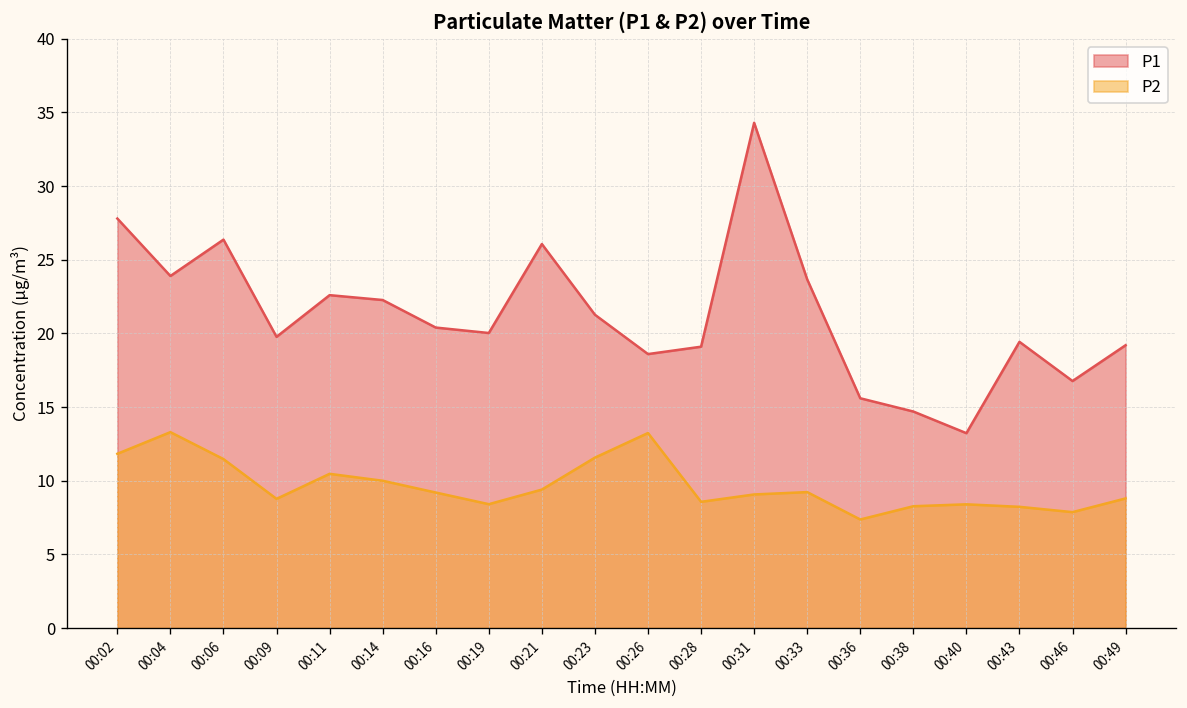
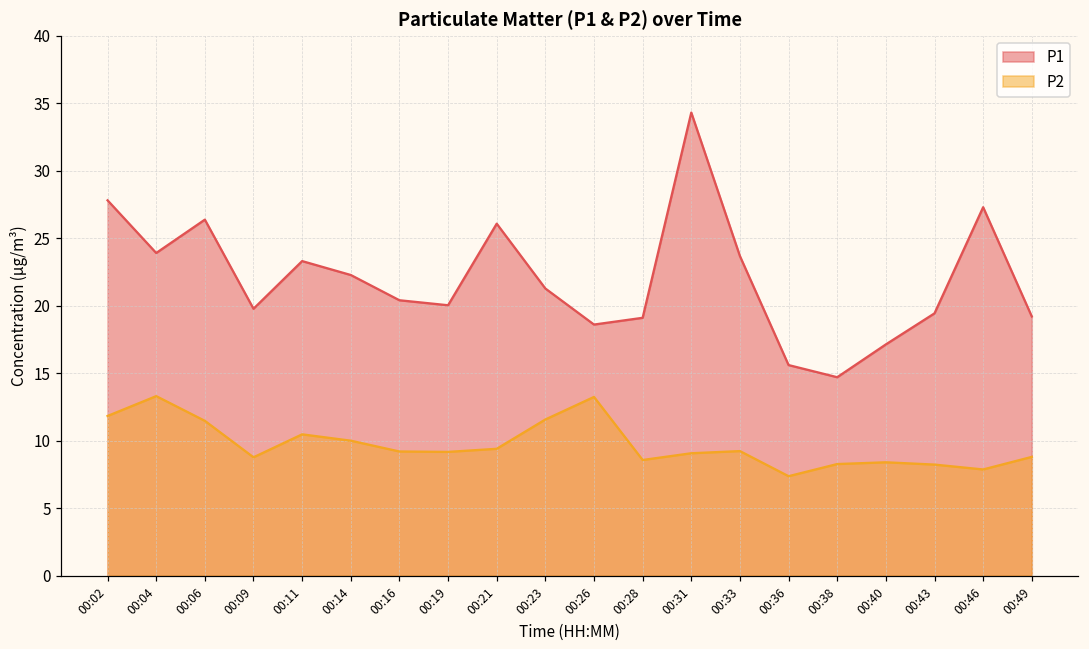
  {
    "P1": {
      "00:02": 27.8,
      "00:04": 23.9,
      "00:06": 26.4,
      "00:09": 19.8,
-     "00:11": 22.6,
+     "00:11": 23.3,
      "00:14": 22.3,
      "00:16": 20.4,
      "00:19": 20.0,
      "00:21": 26.1,
      "00:23": 21.3,
      "00:26": 18.6,
      "00:28": 19.1,
      "00:31": 34.3,
      "00:33": 23.7,
      "00:36": 15.6,
      "00:38": 14.7,
-     "00:40": 13.2,
+     "00:40": 17.1,
      "00:43": 19.4,
-     "00:46": 16.8,
+     "00:46": 27.3,
      "00:49": 19.2
    },
    "P2": {
      "00:02": 11.8,
      "00:04": 13.3,
      "00:06": 11.5,
      "00:09": 8.8,
      "00:11": 10.5,
      "00:14": 10.0,
      "00:16": 9.2,
-     "00:19": 8.4,
+     "00:19": 9.2,
      "00:21": 9.4,
      "00:23": 11.6,
      "00:26": 13.2,
      "00:28": 8.6,
      "00:31": 9.1,
      "00:33": 9.2,
      "00:36": 7.4,
      "00:38": 8.3,
      "00:40": 8.4,
      "00:43": 8.2,
      "00:46": 7.9,
      "00:49": 8.8
    }
  }
